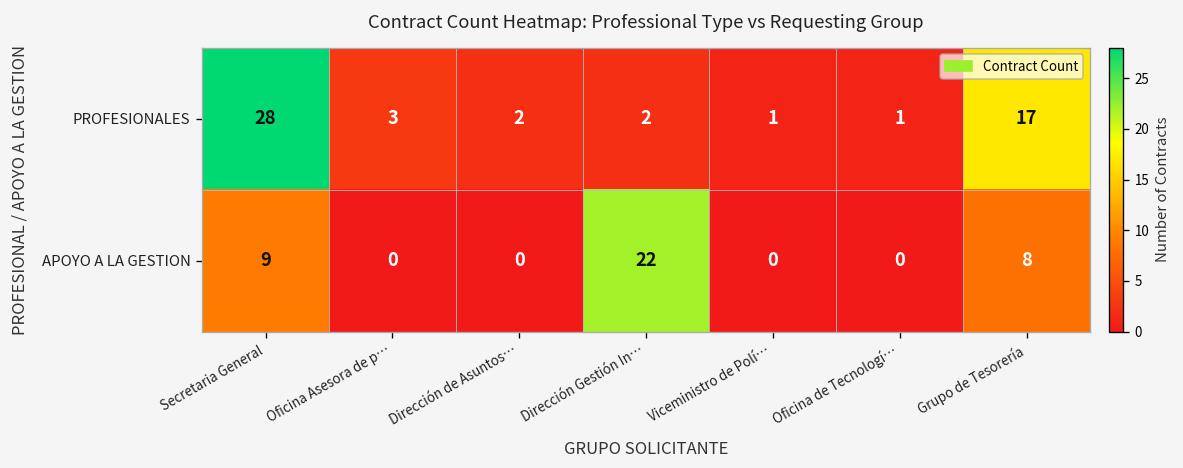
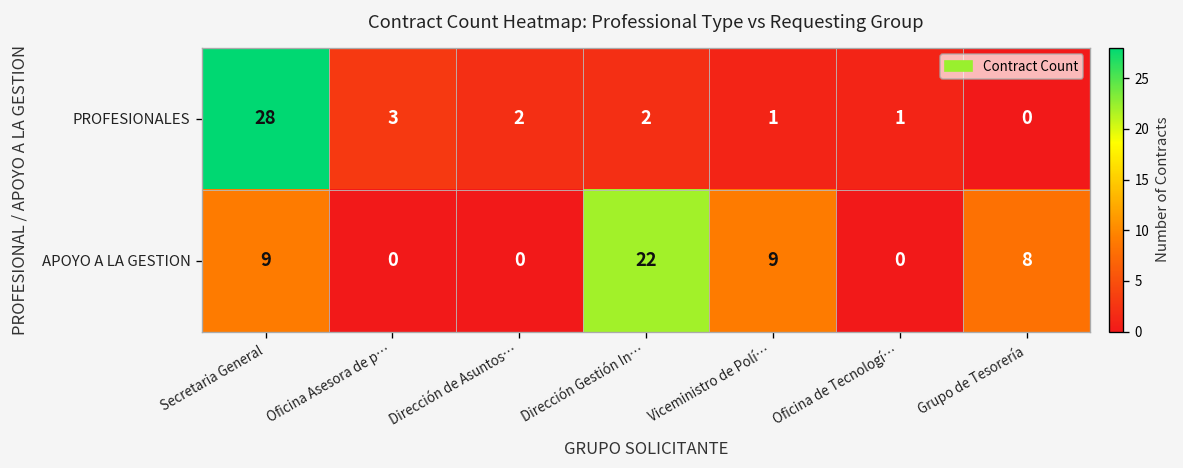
  {
    "PROFESIONALES": {
      "Secretaria General": 28,
      "Oficina Asesora de p…": 3,
      "Dirección de Asuntos…": 2,
      "Dirección Gestión In…": 2,
      "Viceministro de Polí…": 1,
      "Oficina de Tecnologí…": 1,
-     "Grupo de Tesorería": 17
+     "Grupo de Tesorería": 0
    },
    "APOYO A LA GESTION": {
      "Secretaria General": 9,
      "Oficina Asesora de p…": 0,
      "Dirección de Asuntos…": 0,
      "Dirección Gestión In…": 22,
-     "Viceministro de Polí…": 0,
+     "Viceministro de Polí…": 9,
      "Oficina de Tecnologí…": 0,
      "Grupo de Tesorería": 8
    }
  }
